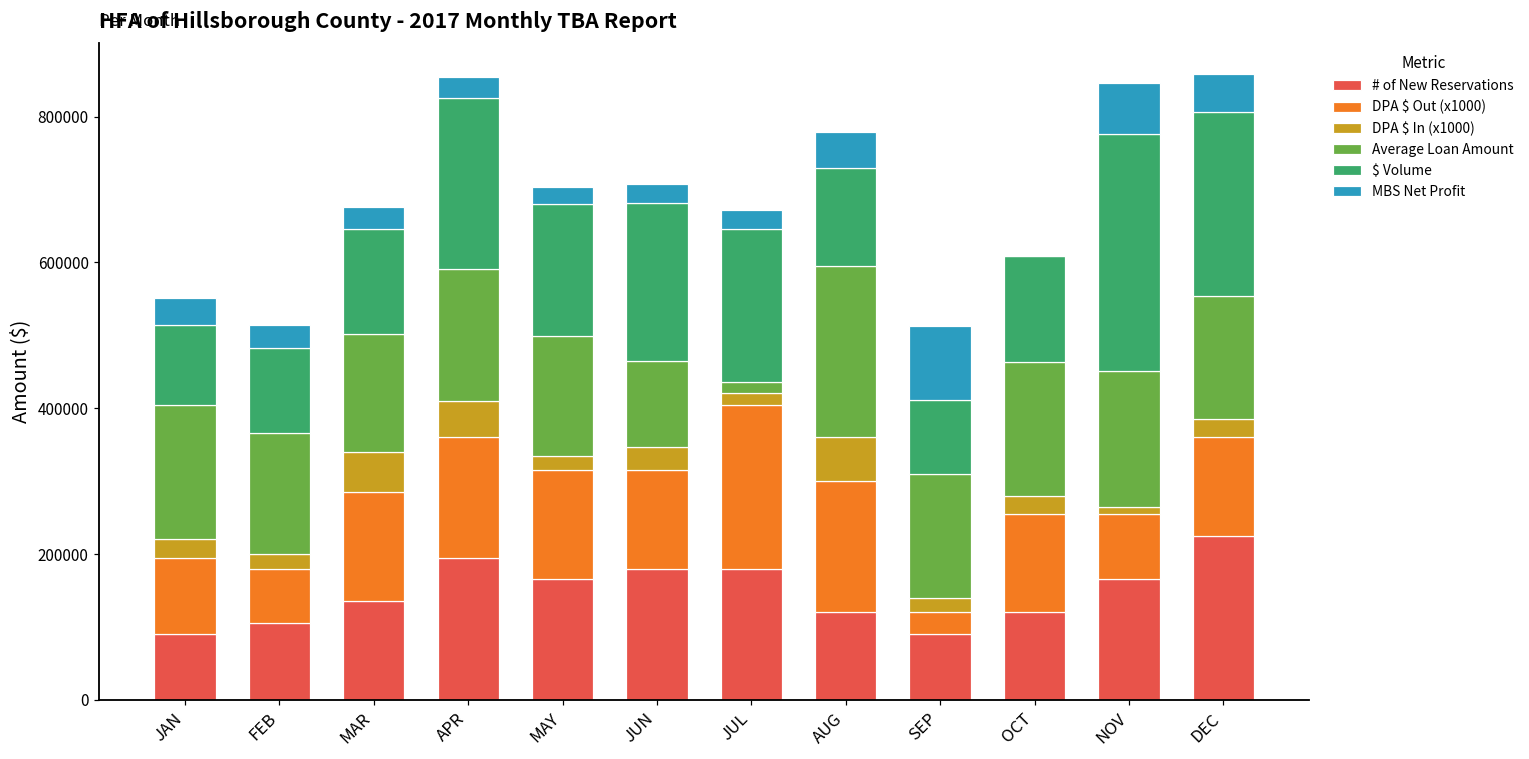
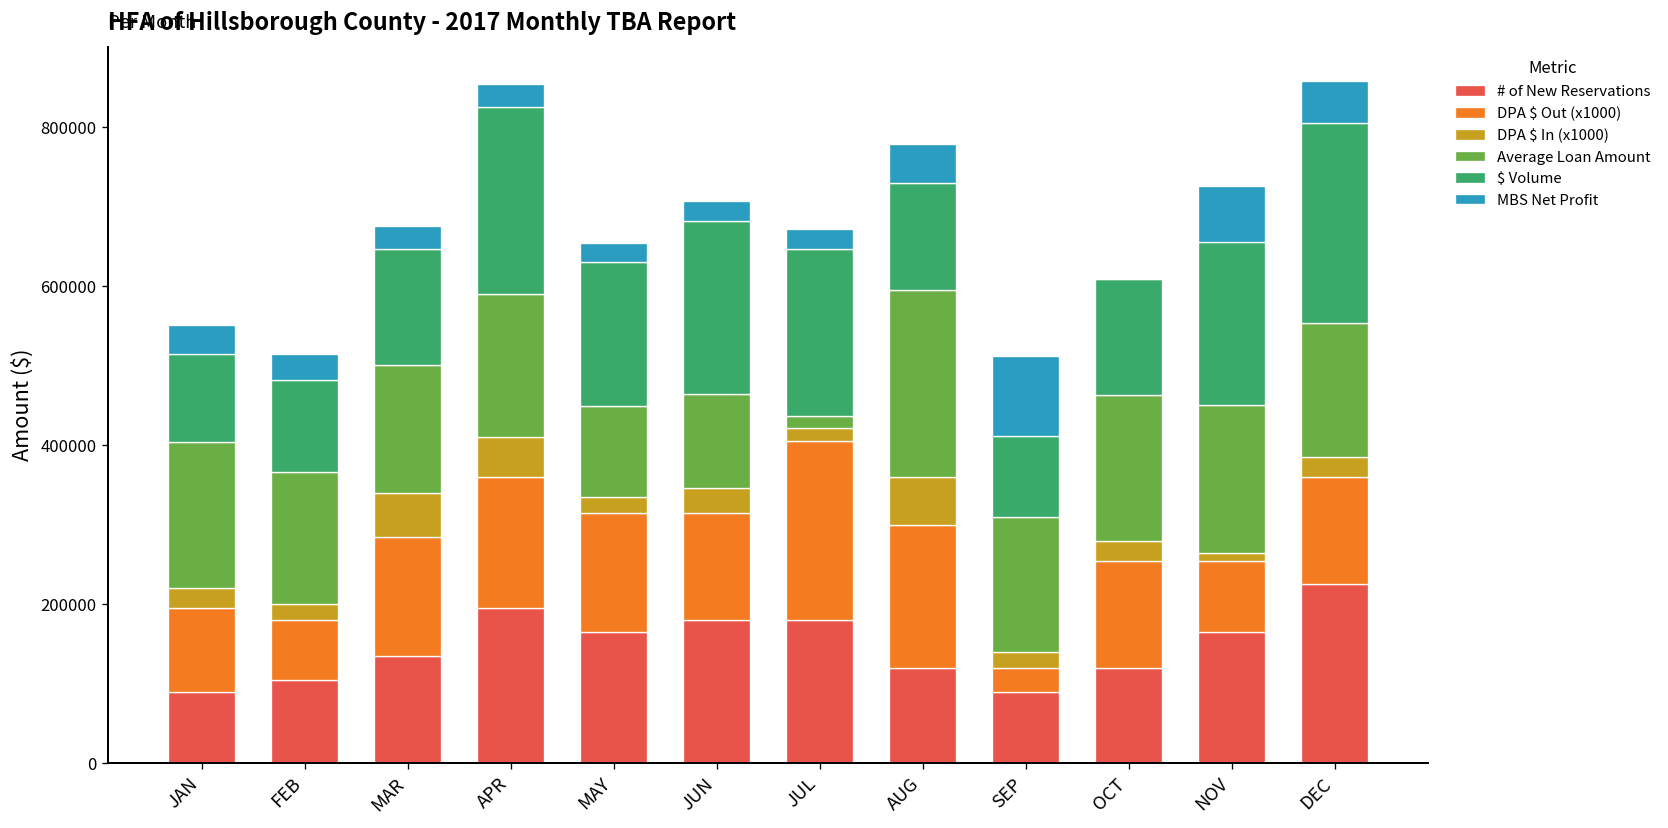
  {
    "Average Loan Amount": {
      "JAN": 180000,
      "FEB": 170000,
      "MAR": 160000,
      "APR": 180000,
-     "MAY": 160000,
+     "MAY": 110000,
      "JUN": 120000,
      "JUL": 10000,
      "AUG": 240000,
      "SEP": 170000,
      "OCT": 180000,
      "NOV": 190000,
      "DEC": 170000
    },
    "$ Volume": {
      "JAN": 110000,
      "FEB": 120000,
      "MAR": 150000,
      "APR": 230000,
      "MAY": 180000,
      "JUN": 220000,
      "JUL": 210000,
      "AUG": 130000,
      "SEP": 100000,
      "OCT": 150000,
-     "NOV": 320000,
+     "NOV": 200000,
      "DEC": 250000
    },
    "MBS Net Profit": {
      "JAN": 40000,
      "FEB": 30000,
      "MAR": 30000,
      "APR": 30000,
      "MAY": 20000,
      "JUN": 30000,
      "JUL": 30000,
      "AUG": 50000,
      "SEP": 100000,
      "OCT": 0,
      "NOV": 70000,
      "DEC": 50000
    }
  }
